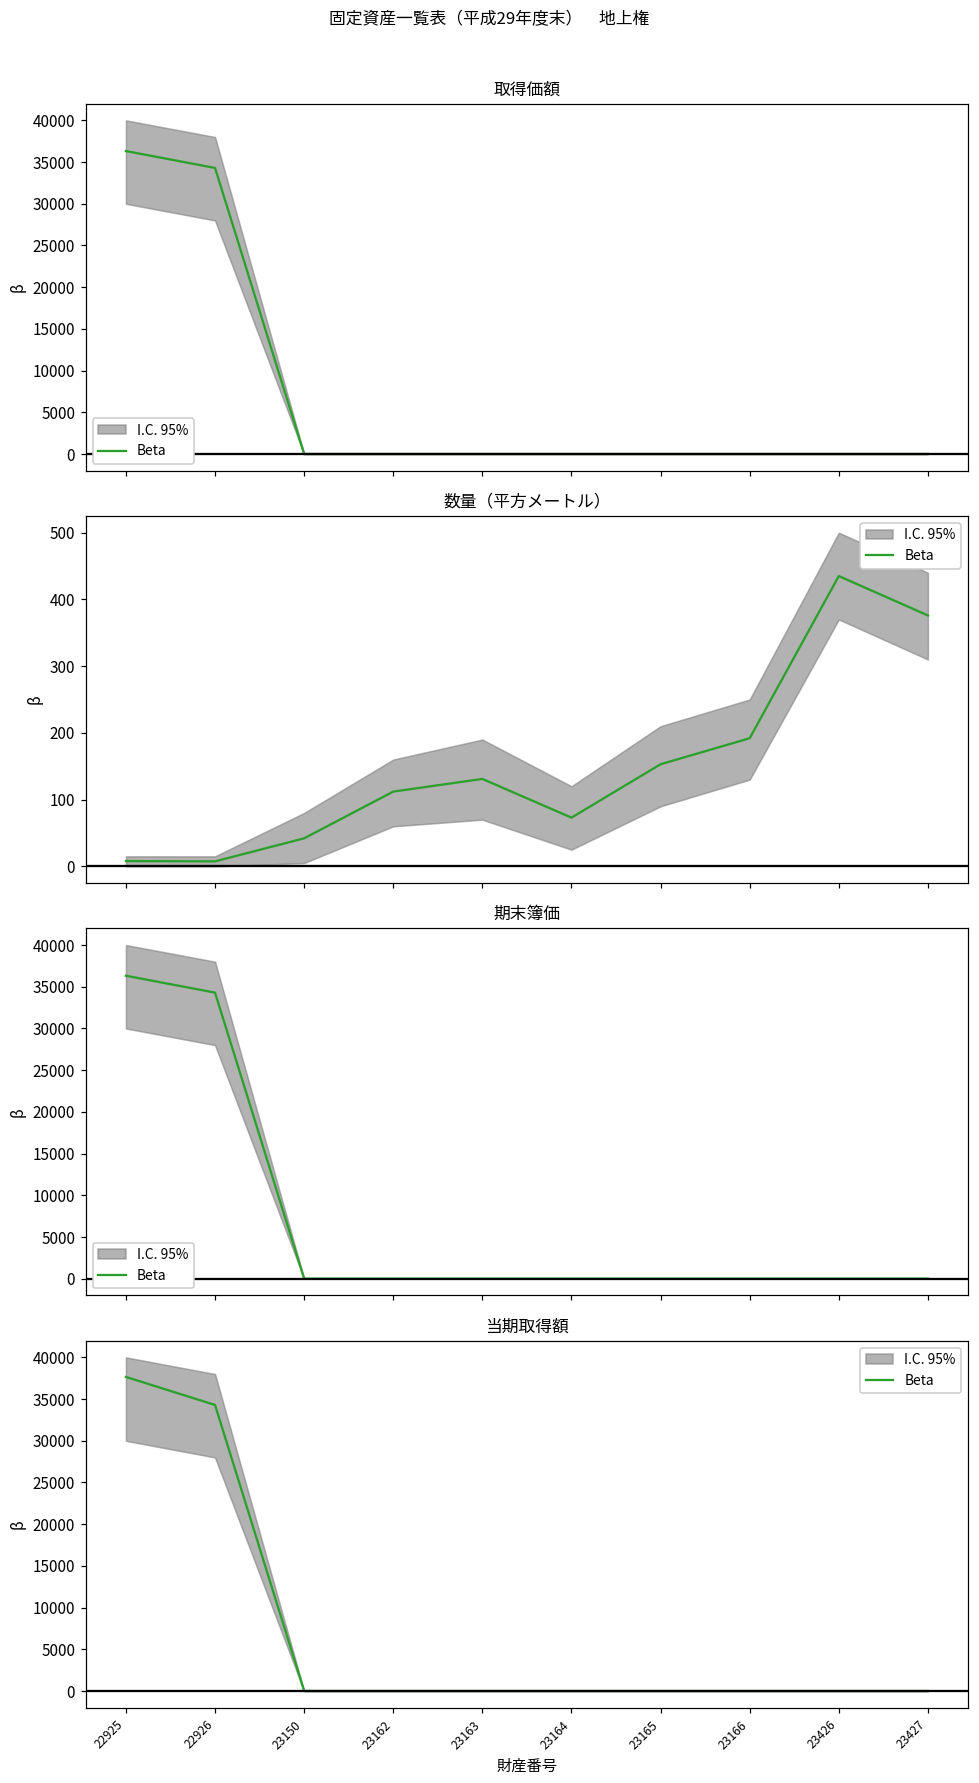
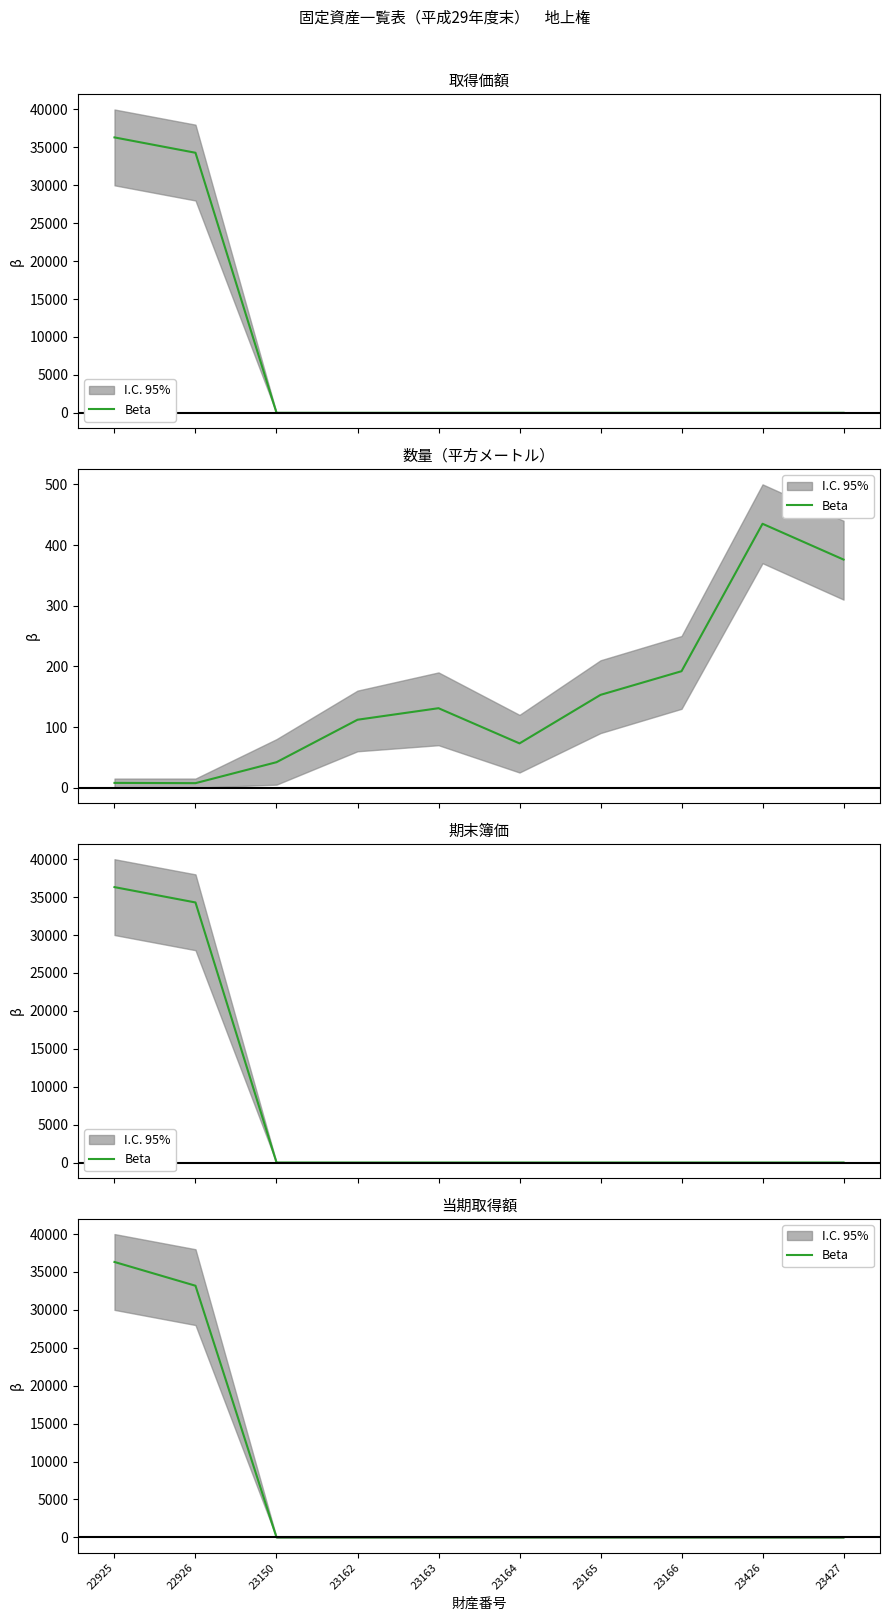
  {
    "当期取得額": {
      "Beta": {
-       "22925": 38000,
-       "22926": 34000
+       "22925": 36000,
+       "22926": 33000
      }
    }
  }
